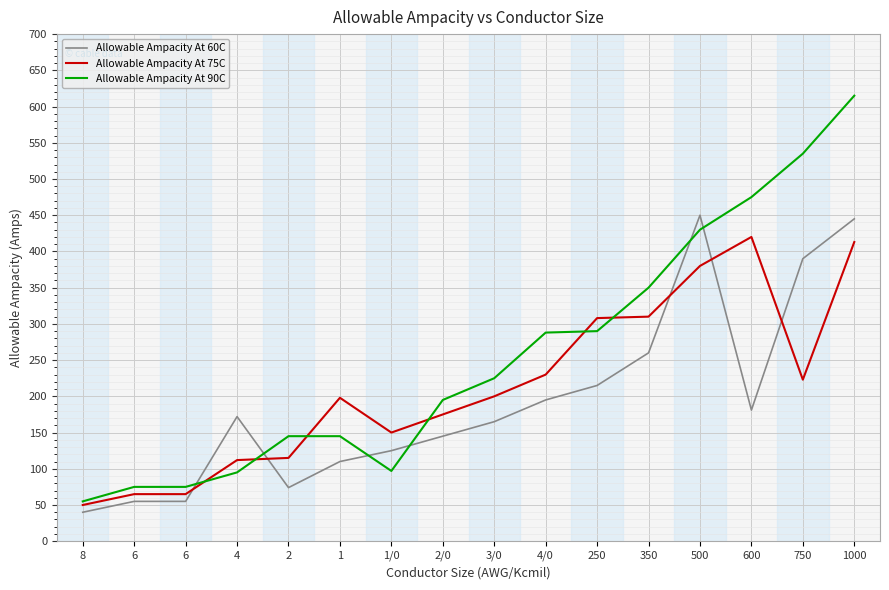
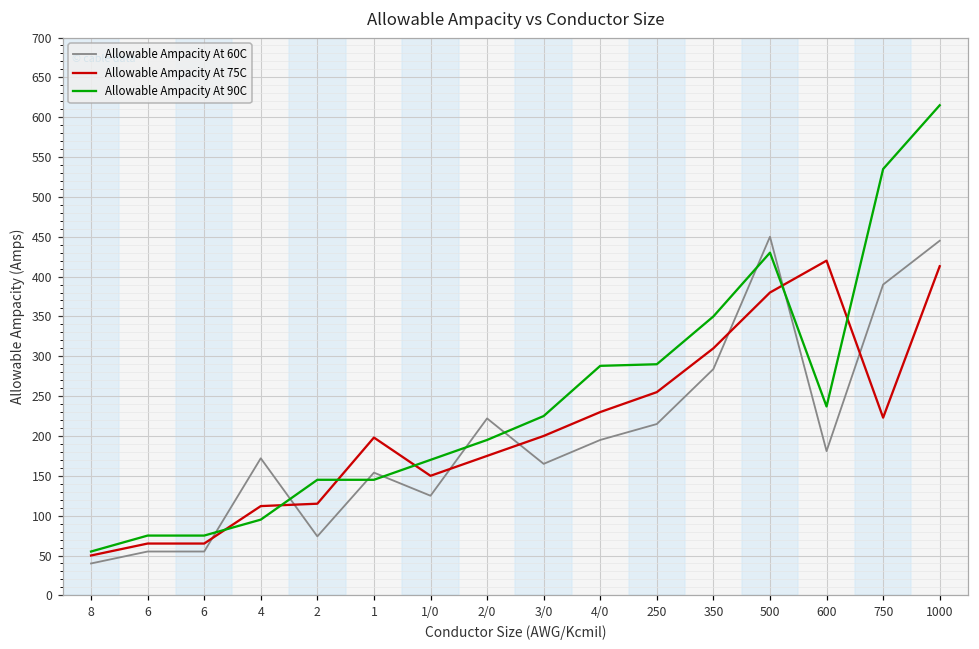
  {
    "Allowable Ampacity At 60C": {
      "8": 40,
      "4": 170,
      "2": 70,
-     "1": 110,
+     "1": 150,
      "1/0": 130,
-     "2/0": 150,
+     "2/0": 220,
      "3/0": 170,
      "4/0": 200,
      "250": 220,
-     "350": 260,
+     "350": 280,
      "500": 450,
      "600": 180,
      "750": 390,
      "1000": 450
    },
    "Allowable Ampacity At 75C": {
      "8": 50,
      "4": 110,
      "2": 120,
      "1": 200,
      "1/0": 150,
      "2/0": 180,
      "3/0": 200,
      "4/0": 230,
-     "250": 310,
+     "250": 260,
      "350": 310,
      "500": 380,
      "600": 420,
      "750": 220,
      "1000": 410
    },
    "Allowable Ampacity At 90C": {
      "8": 60,
      "4": 100,
      "2": 150,
      "1": 150,
-     "1/0": 100,
+     "1/0": 170,
      "2/0": 200,
      "3/0": 230,
      "4/0": 290,
      "250": 290,
      "350": 350,
      "500": 430,
-     "600": 480,
+     "600": 240,
      "750": 540,
      "1000": 620
    }
  }
